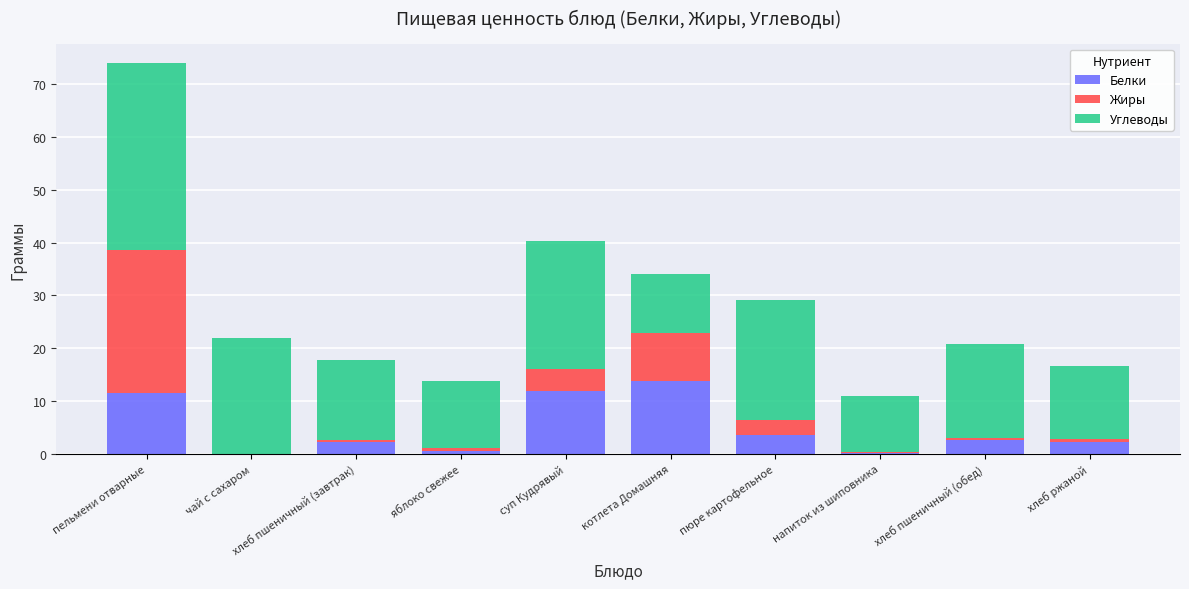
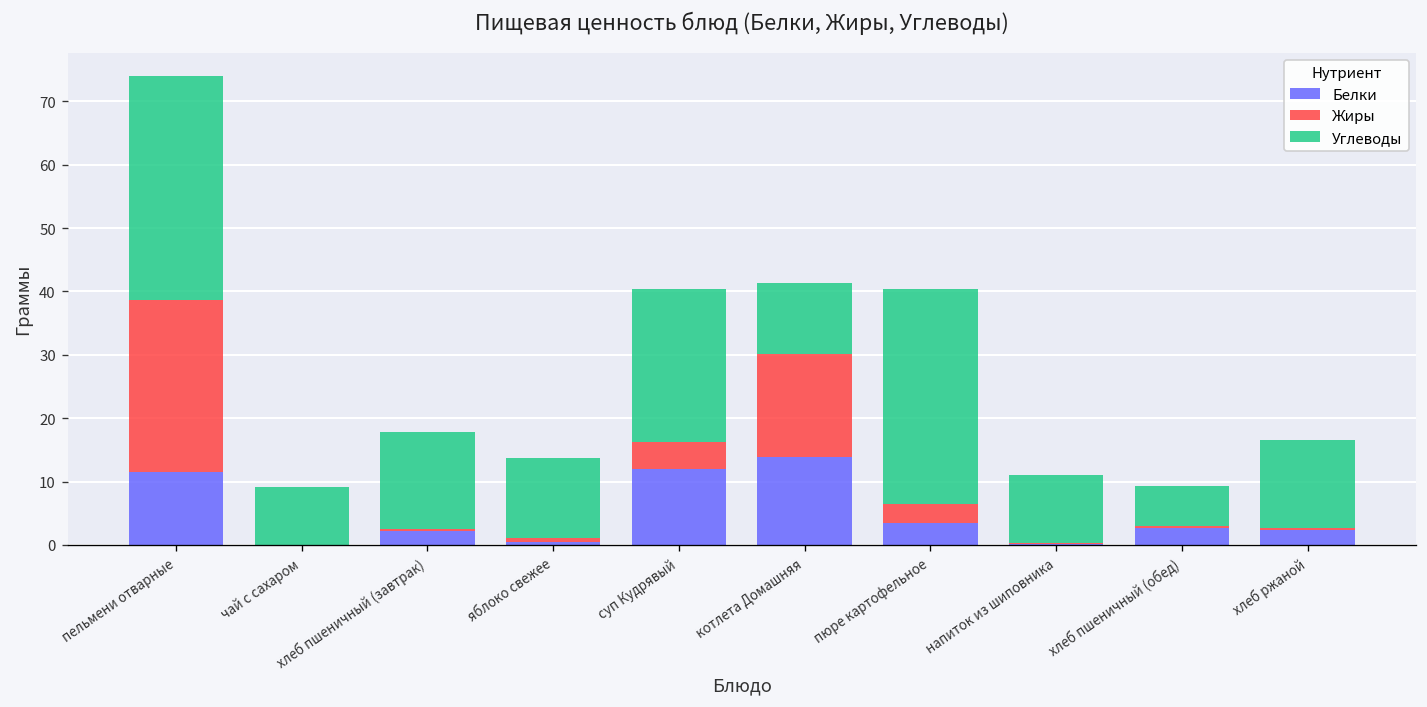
  {
    "Белки": {
      "пельмени отварные": 12,
      "чай с сахаром": 0,
      "хлеб пшеничный (завтрак)": 2,
      "яблоко свежее": 1,
      "суп Кудрявый": 12,
      "котлета Домашняя": 14,
      "пюре картофельное": 4,
      "хлеб пшеничный (обед)": 3,
      "хлеб ржаной": 2
    },
    "Жиры": {
      "пельмени отварные": 27,
      "чай с сахаром": 0,
      "яблоко свежее": 1,
      "суп Кудрявый": 4,
-     "котлета Домашняя": 9,
+     "котлета Домашняя": 16,
      "пюре картофельное": 3
    },
    "Углеводы": {
      "пельмени отварные": 35,
-     "чай с сахаром": 22,
+     "чай с сахаром": 9,
      "хлеб пшеничный (завтрак)": 15,
      "яблоко свежее": 13,
      "суп Кудрявый": 24,
      "котлета Домашняя": 11,
-     "пюре картофельное": 23,
+     "пюре картофельное": 34,
      "напиток из шиповника": 11,
-     "хлеб пшеничный (обед)": 18,
+     "хлеб пшеничный (обед)": 6,
      "хлеб ржаной": 14
    }
  }
